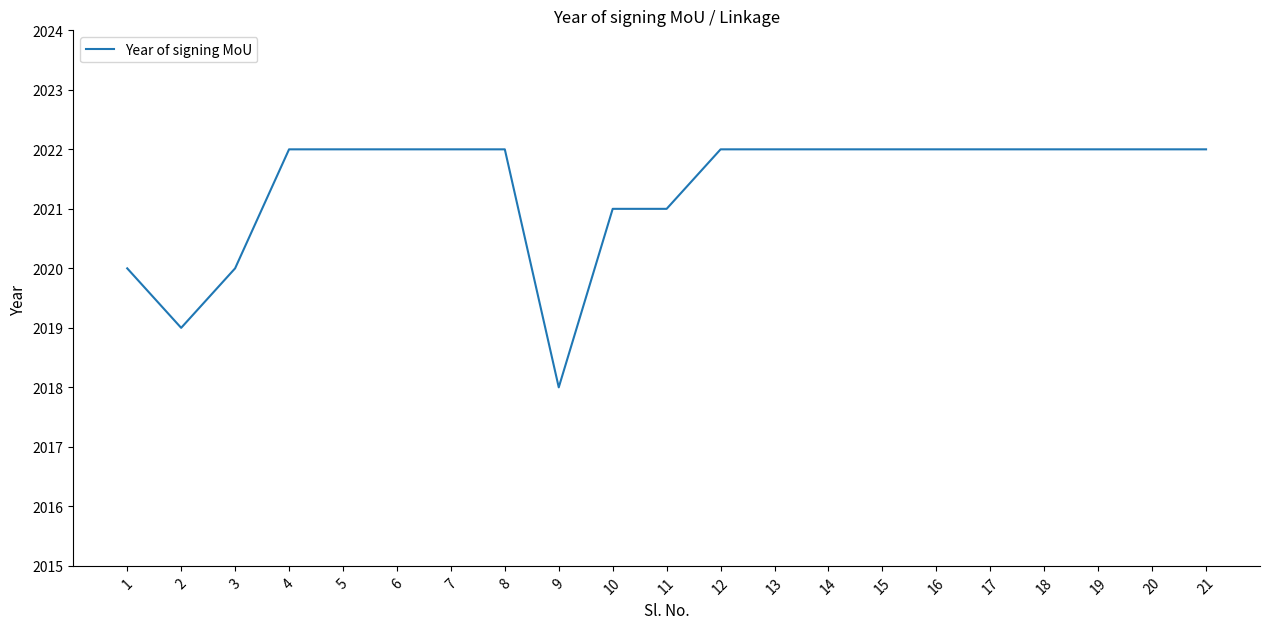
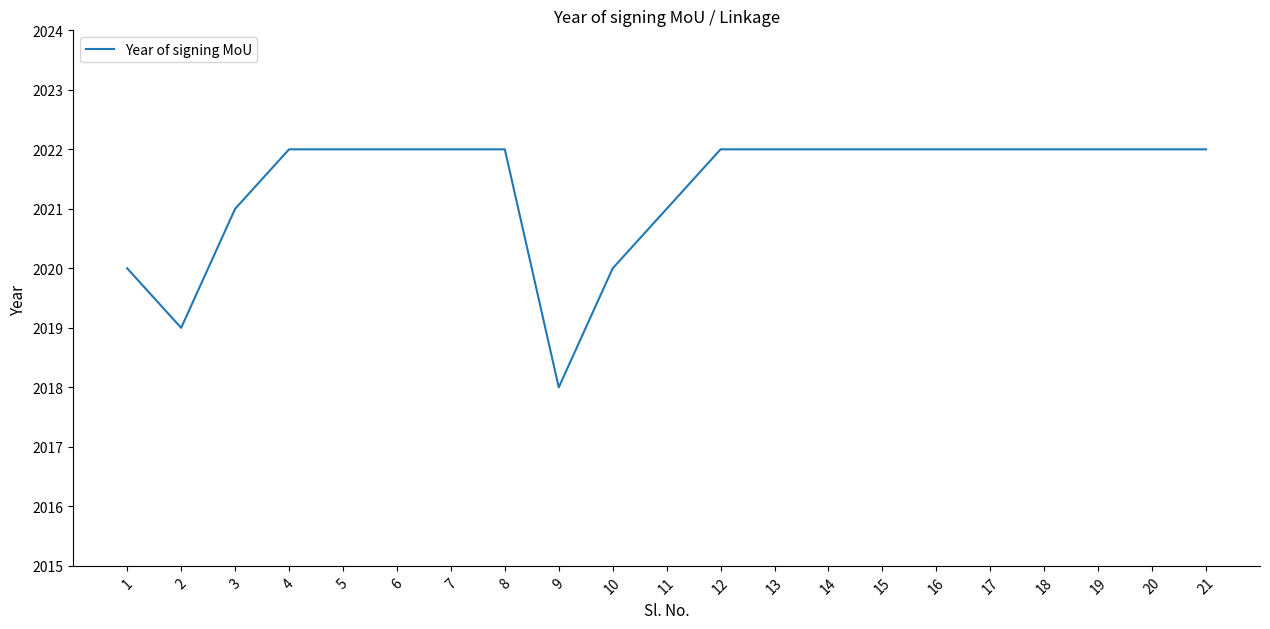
  {
    "1": 2020,
    "2": 2019,
-   "3": 2020,
+   "3": 2021,
    "4": 2022,
    "5": 2022,
    "6": 2022,
    "7": 2022,
    "8": 2022,
    "9": 2018,
-   "10": 2021,
+   "10": 2020,
    "11": 2021,
    "12": 2022,
    "13": 2022,
    "14": 2022,
    "15": 2022,
    "16": 2022,
    "17": 2022,
    "18": 2022,
    "19": 2022,
    "20": 2022,
    "21": 2022
  }
